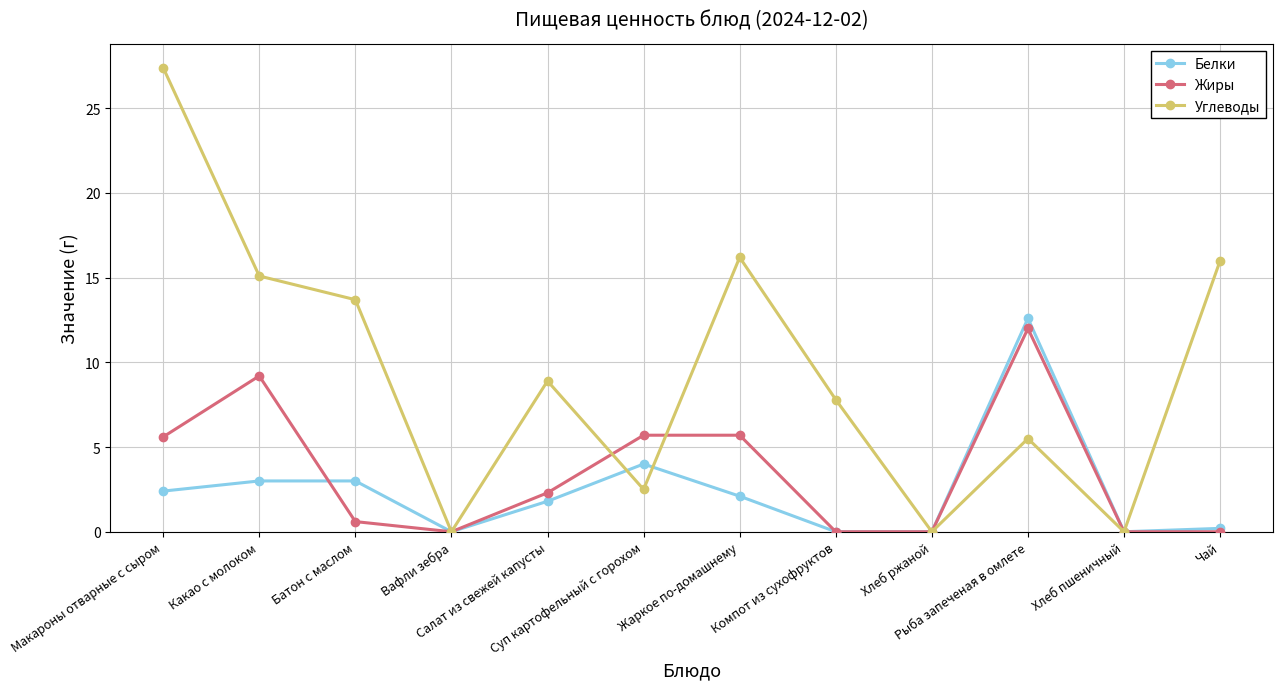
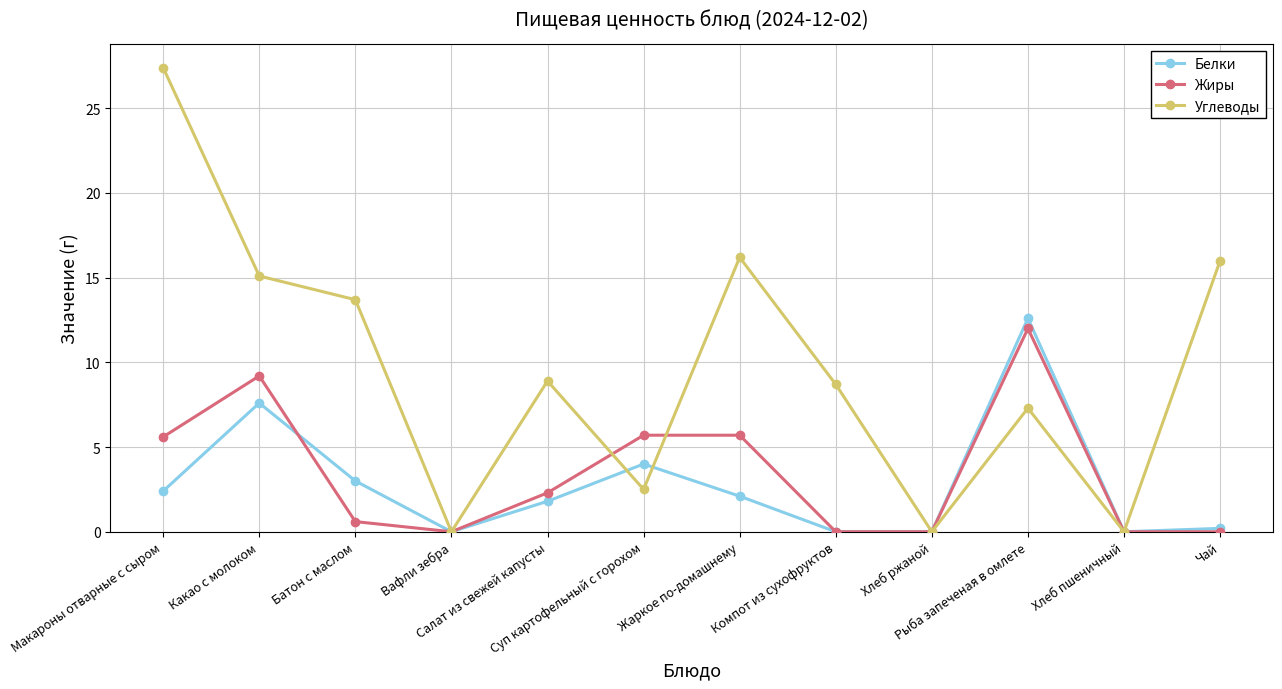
  {
    "Белки": {
      "Макароны отварные с сыром": 2.4,
-     "Какао с молоком": 3.0,
+     "Какао с молоком": 7.6,
      "Батон с маслом": 3.0,
      "Салат из свежей капусты": 1.8,
      "Суп картофельный с горохом": 4.0,
      "Жаркое по-домашнему": 2.1,
      "Рыба запеченая в омлете": 12.6,
      "Чай": 0.2
    },
    "Жиры": {
      "Макароны отварные с сыром": 5.6,
      "Какао с молоком": 9.2,
      "Батон с маслом": 0.6,
      "Салат из свежей капусты": 2.3,
      "Суп картофельный с горохом": 5.7,
      "Жаркое по-домашнему": 5.7,
      "Рыба запеченая в омлете": 12.0,
      "Чай": 0.0
    },
    "Углеводы": {
      "Макароны отварные с сыром": 27.4,
      "Какао с молоком": 15.1,
      "Батон с маслом": 13.7,
      "Салат из свежей капусты": 8.9,
      "Суп картофельный с горохом": 2.5,
      "Жаркое по-домашнему": 16.2,
-     "Компот из сухофруктов": 7.8,
-     "Рыба запеченая в омлете": 5.5,
+     "Компот из сухофруктов": 8.7,
+     "Рыба запеченая в омлете": 7.3,
      "Чай": 16.0
    }
  }
